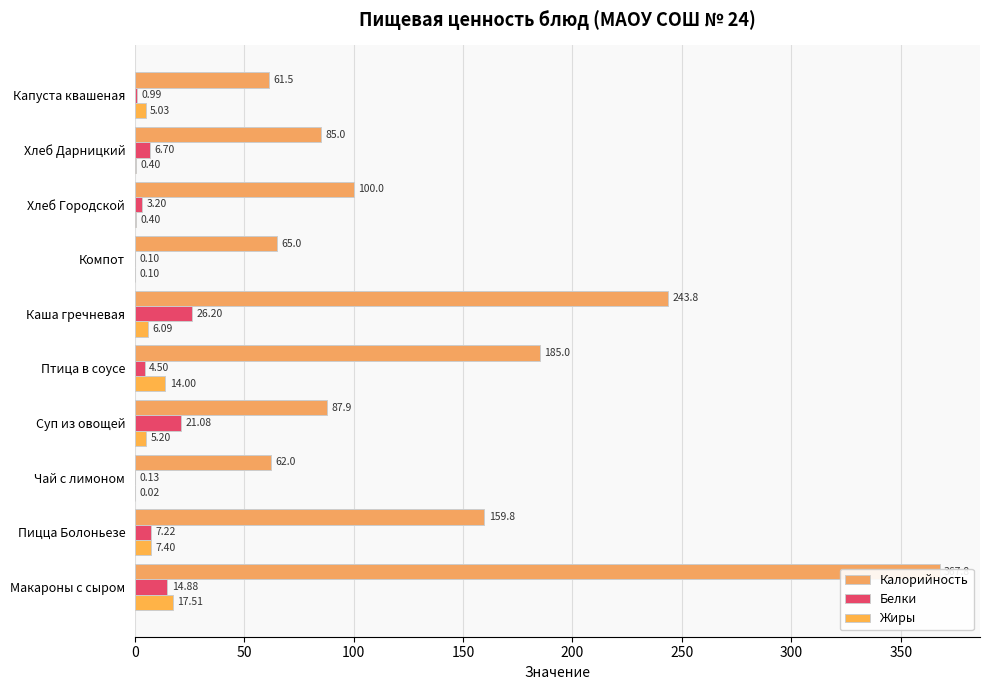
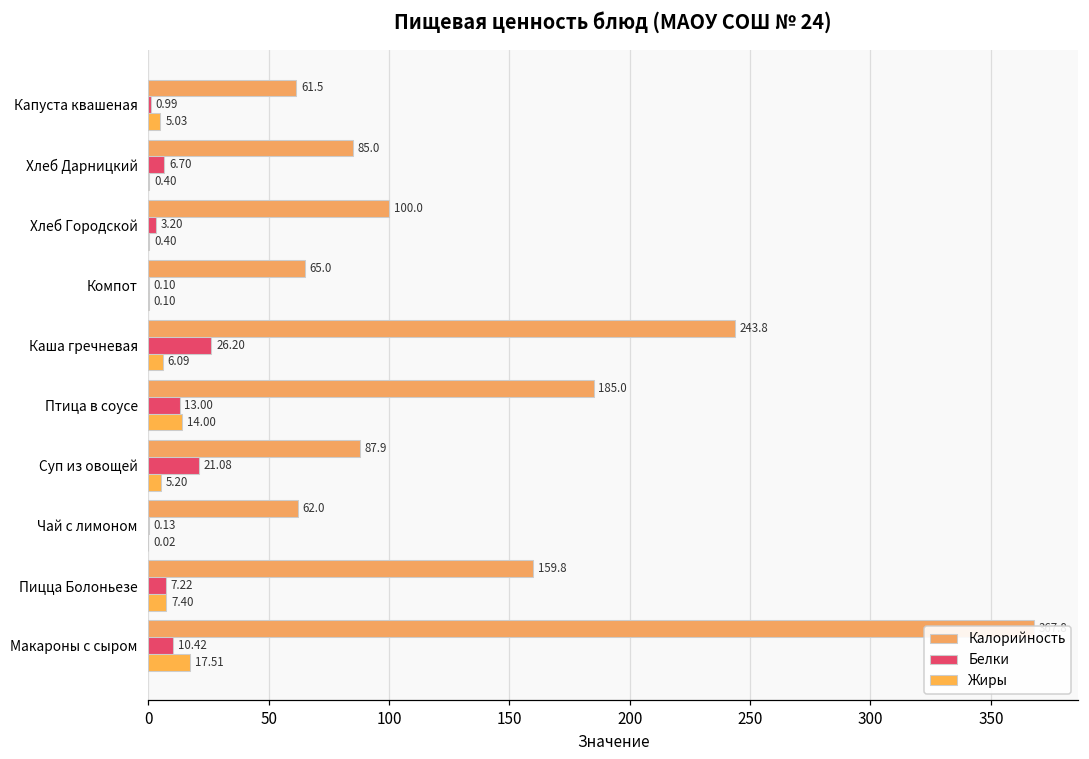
  {
    "Белки": {
      "Капуста квашеная": 0.99,
      "Хлеб Дарницкий": 6.70,
      "Хлеб Городской": 3.20,
      "Компот": 0.10,
      "Каша гречневая": 26.20,
-     "Птица в соусе": 4.50,
+     "Птица в соусе": 13.00,
      "Суп из овощей": 21.08,
      "Чай с лимоном": 0.13,
      "Пицца Болоньезе": 7.22,
-     "Макароны с сыром": 14.88
+     "Макароны с сыром": 10.42
    }
  }
